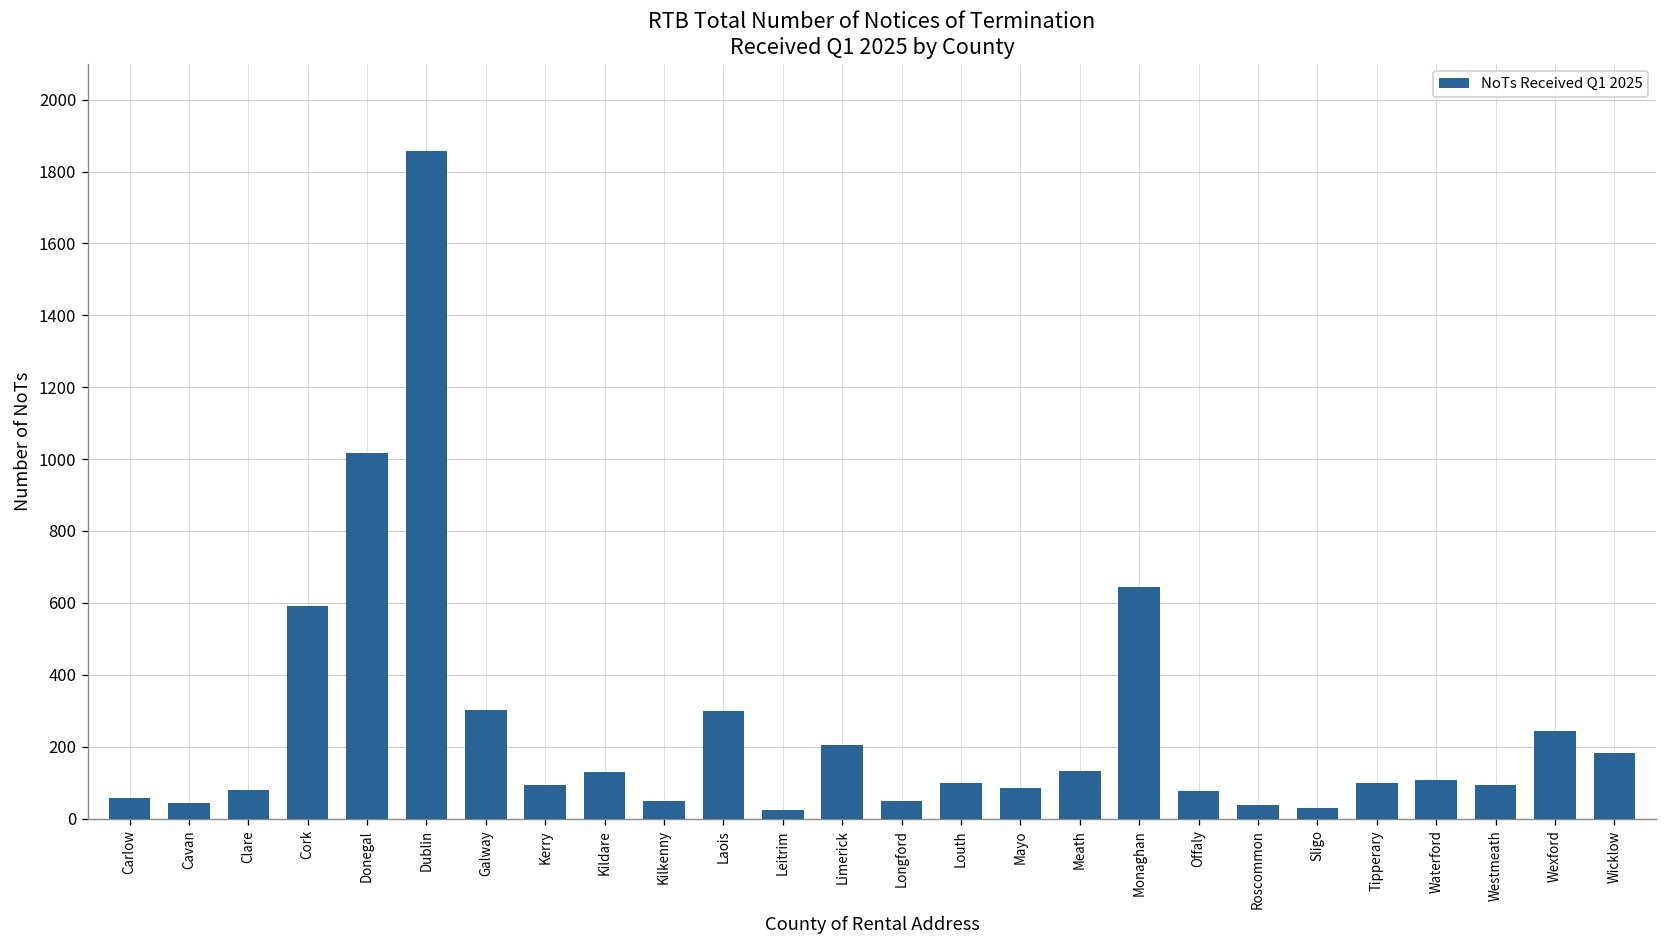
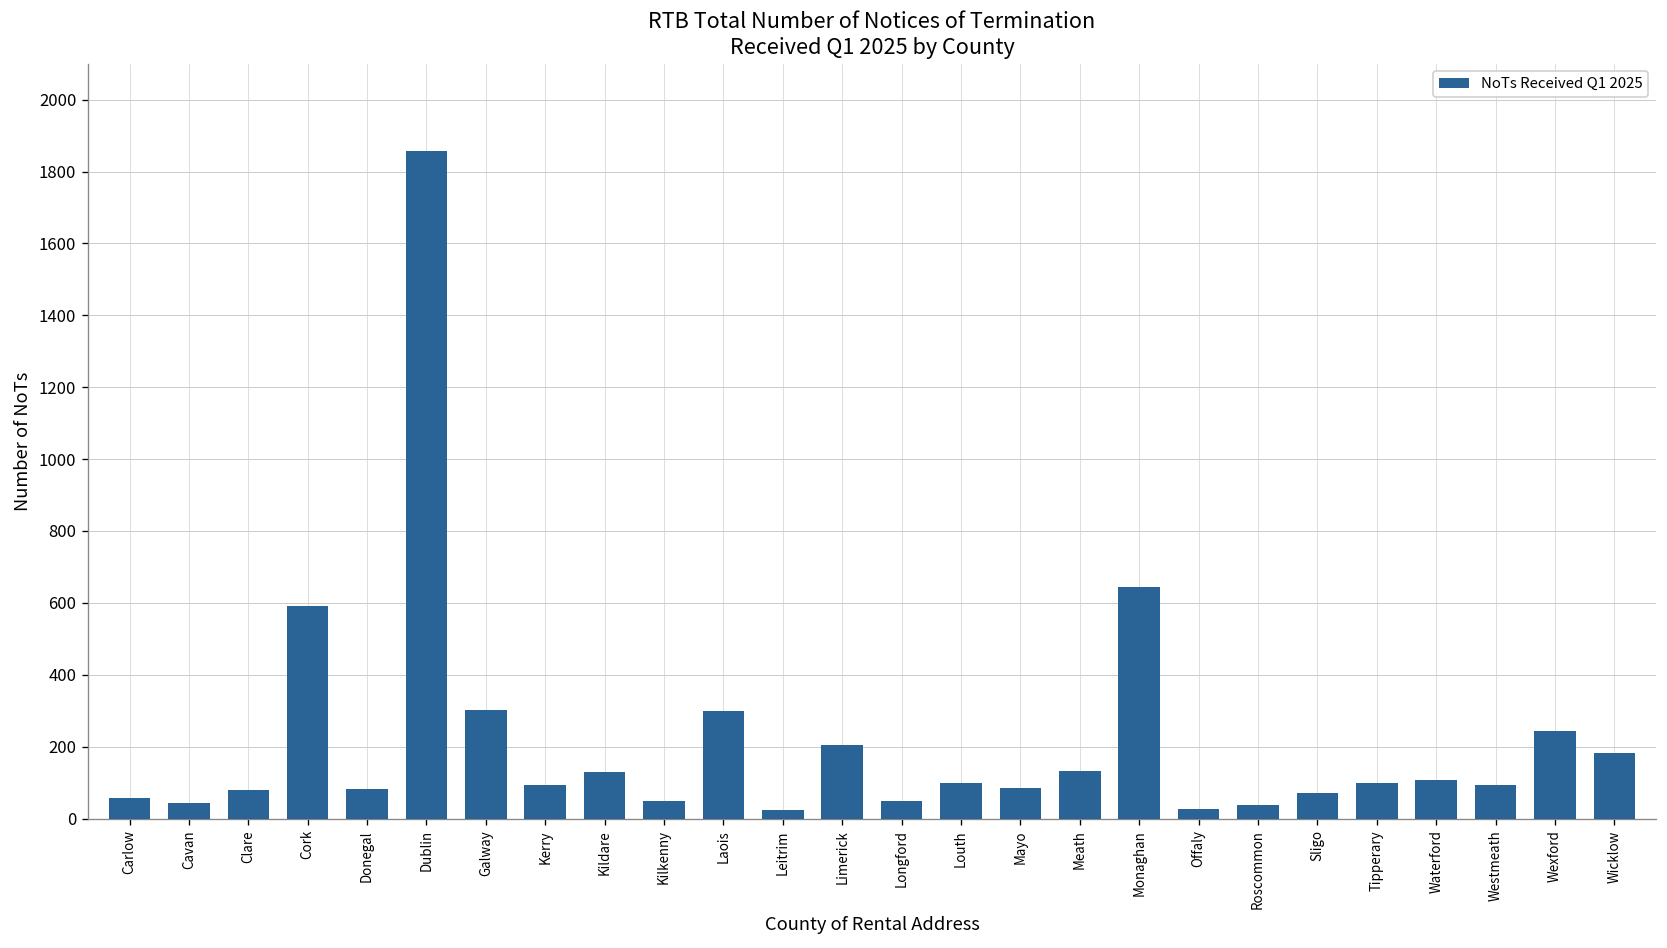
  {
    "Carlow": 60,
    "Cavan": 40,
    "Clare": 80,
    "Cork": 590,
-   "Donegal": 1020,
+   "Donegal": 80,
    "Dublin": 1860,
    "Galway": 300,
    "Kerry": 90,
    "Kildare": 130,
    "Kilkenny": 50,
    "Laois": 300,
    "Leitrim": 20,
    "Limerick": 200,
    "Longford": 50,
    "Louth": 100,
    "Mayo": 90,
    "Meath": 130,
    "Monaghan": 640,
-   "Offaly": 80,
+   "Offaly": 30,
    "Roscommon": 40,
-   "Sligo": 30,
+   "Sligo": 70,
    "Tipperary": 100,
    "Waterford": 110,
    "Westmeath": 90,
    "Wexford": 240,
    "Wicklow": 180
  }
